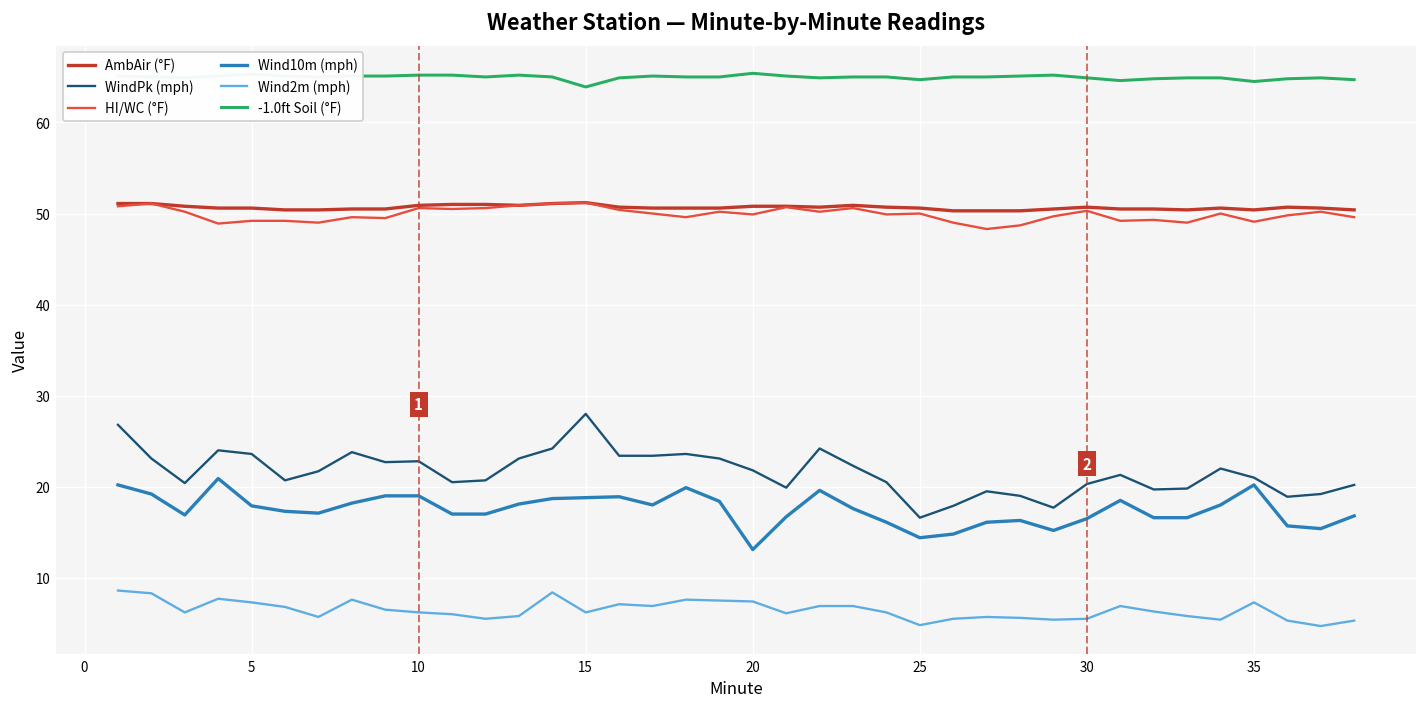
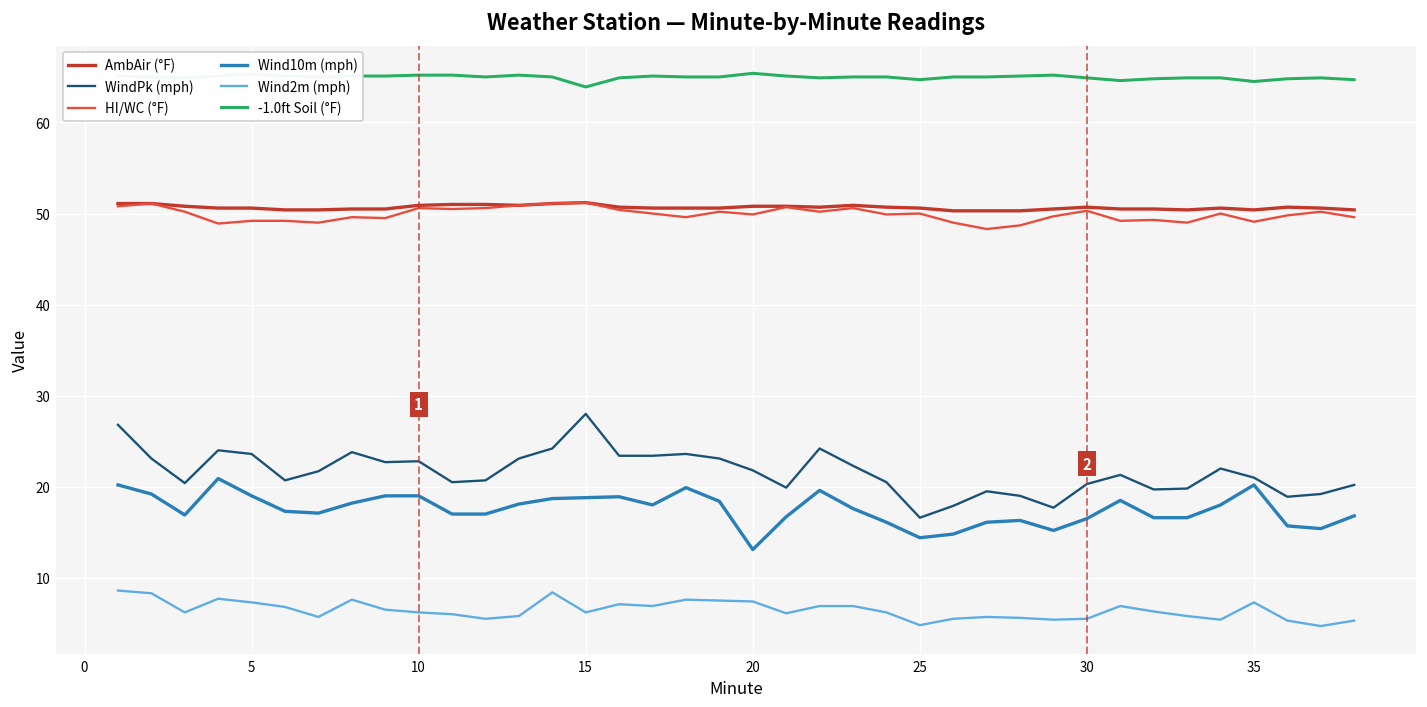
  {
    "WindPk (mph)": {
      "5": 24,
      "10": 23,
      "15": 28,
      "20": 22,
      "25": 17,
      "35": 21
    },
    "Wind10m (mph)": {
-     "5": 18,
+     "5": 19,
      "10": 19,
      "15": 19,
      "20": 13,
      "25": 14,
      "30": 17,
      "35": 20
    },
    "Wind2m (mph)": {
      "5": 7,
      "10": 6,
      "15": 6,
      "20": 7,
      "25": 5,
      "30": 6,
      "35": 7
    },
    "-1.0ft Soil (°F)": {
      "10": 65,
      "15": 64,
      "20": 65,
      "25": 65,
      "30": 65,
      "35": 65
    }
  }
